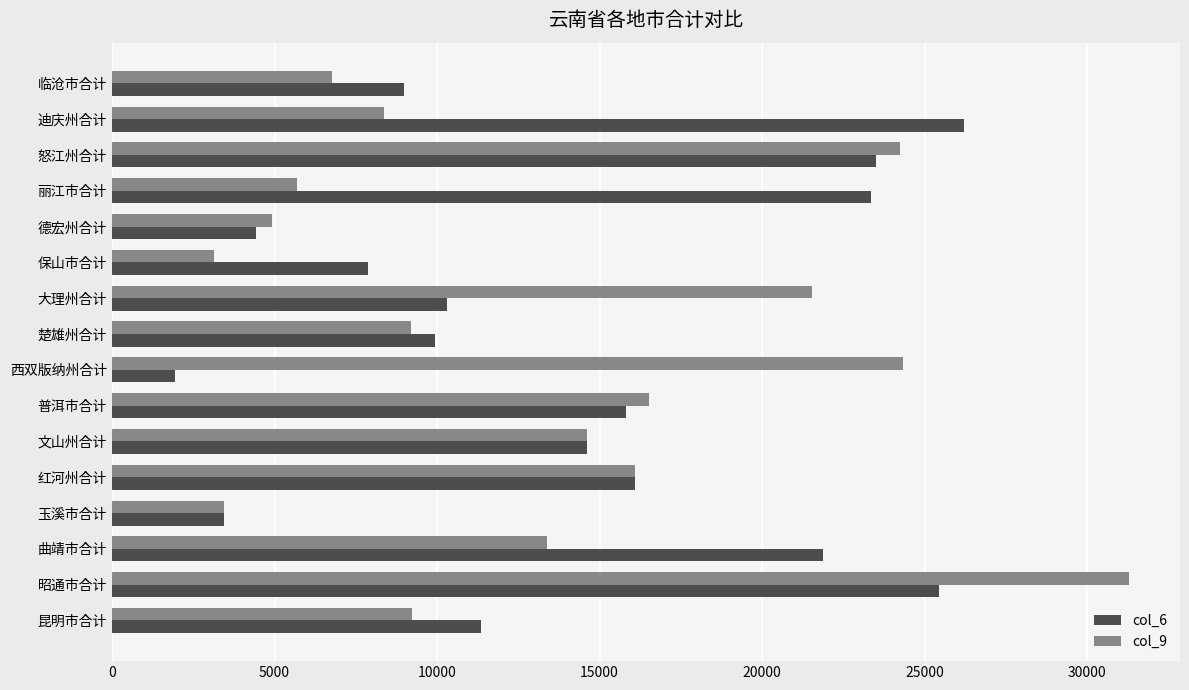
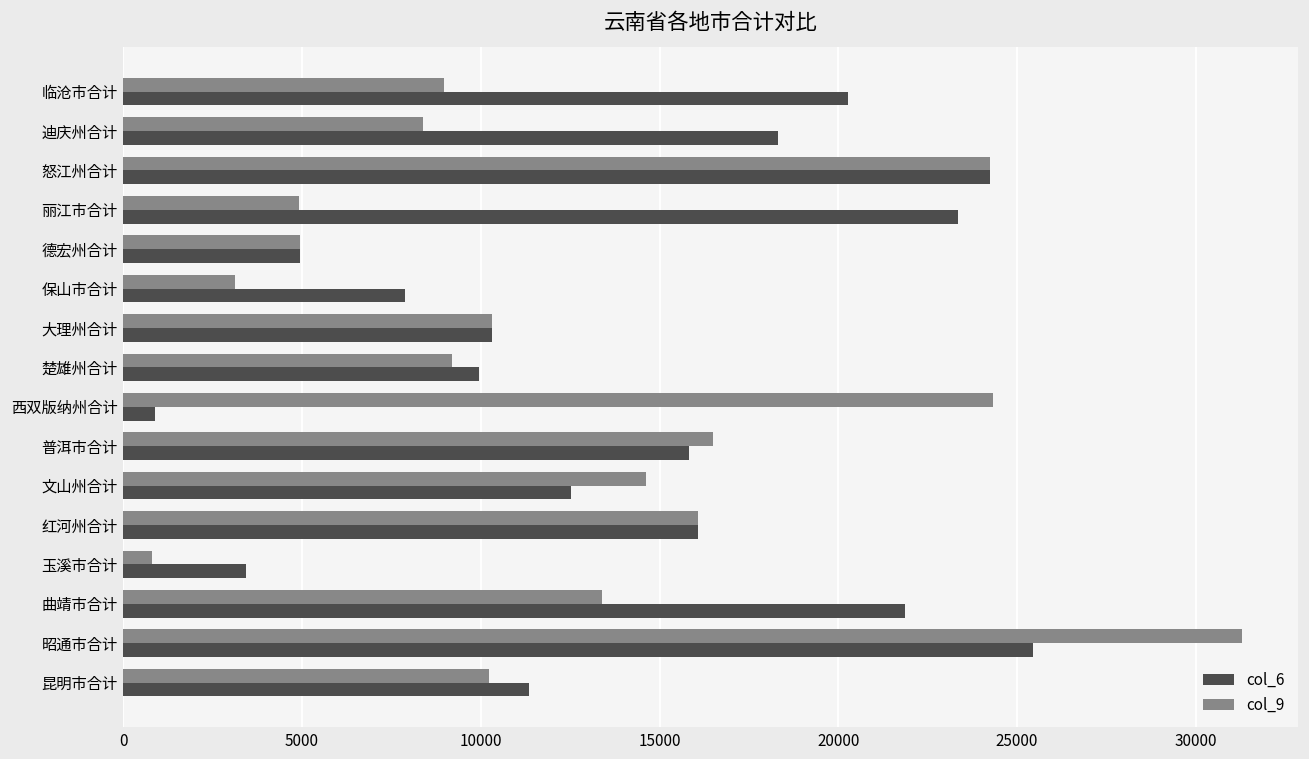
  {
    "col_6": {
-     "临沧市合计": 9000,
-     "迪庆州合计": 26200,
-     "怒江州合计": 23500,
+     "临沧市合计": 20300,
+     "迪庆州合计": 18300,
+     "怒江州合计": 24300,
      "丽江市合计": 23400,
-     "德宏州合计": 4400,
+     "德宏州合计": 4900,
      "保山市合计": 7900,
      "大理州合计": 10300,
      "楚雄州合计": 9900,
-     "西双版纳州合计": 1900,
+     "西双版纳州合计": 900,
      "普洱市合计": 15800,
-     "文山州合计": 14600,
+     "文山州合计": 12500,
      "红河州合计": 16100,
      "玉溪市合计": 3400,
      "曲靖市合计": 21900,
      "昭通市合计": 25400,
      "昆明市合计": 11400
    },
    "col_9": {
-     "临沧市合计": 6800,
+     "临沧市合计": 9000,
      "迪庆州合计": 8400,
      "怒江州合计": 24300,
-     "丽江市合计": 5700,
+     "丽江市合计": 4900,
      "德宏州合计": 4900,
      "保山市合计": 3100,
-     "大理州合计": 21500,
+     "大理州合计": 10300,
      "楚雄州合计": 9200,
      "西双版纳州合计": 24300,
      "普洱市合计": 16500,
      "文山州合计": 14600,
      "红河州合计": 16100,
-     "玉溪市合计": 3400,
+     "玉溪市合计": 800,
      "曲靖市合计": 13400,
      "昭通市合计": 31300,
-     "昆明市合计": 9200
+     "昆明市合计": 10200
    }
  }
